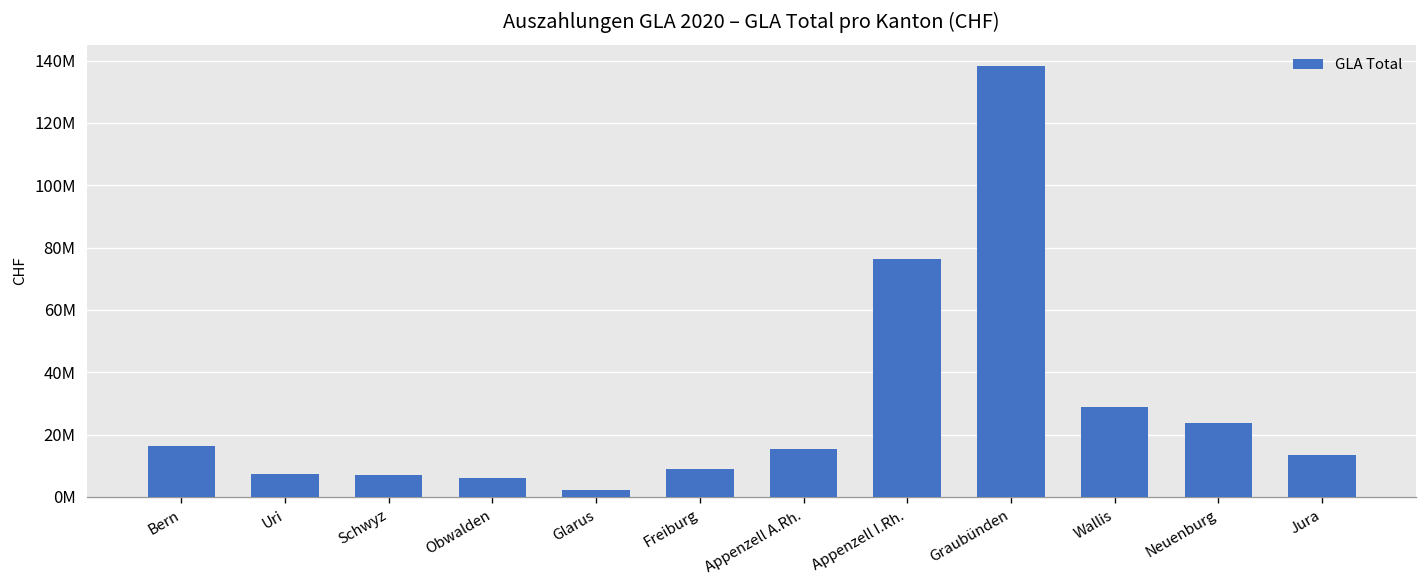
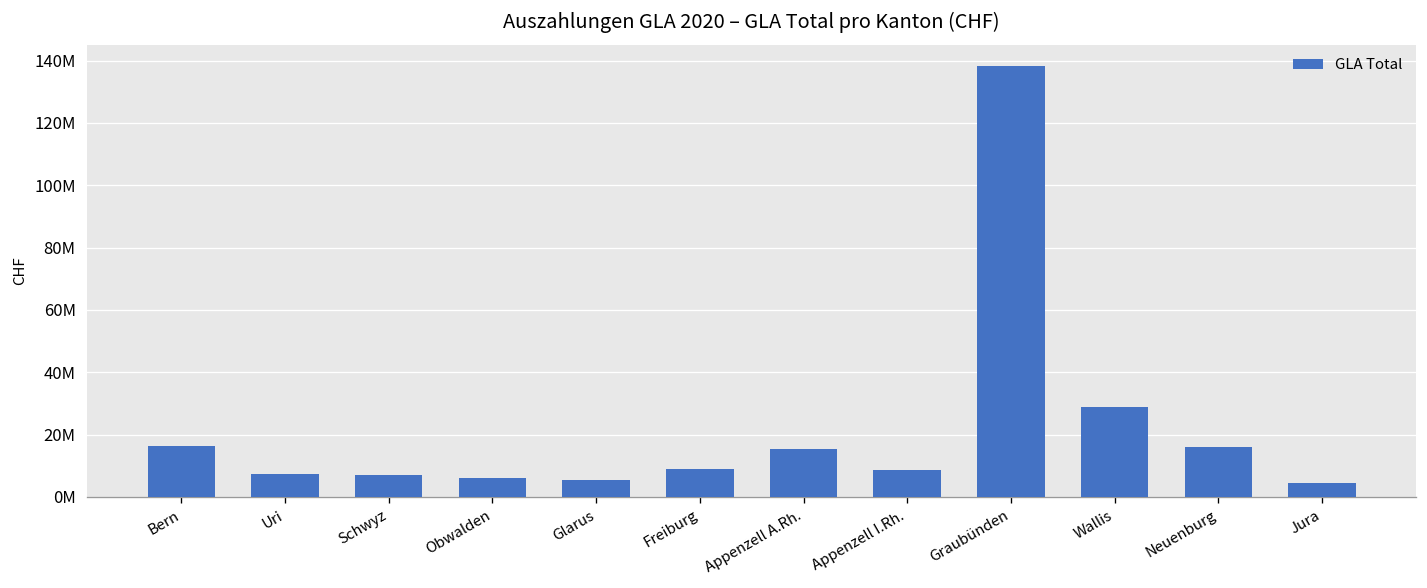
  {
    "Bern": 16000000,
    "Uri": 7000000,
    "Schwyz": 7000000,
    "Obwalden": 6000000,
-   "Glarus": 2000000,
+   "Glarus": 5000000,
    "Freiburg": 9000000,
    "Appenzell A.Rh.": 15000000,
-   "Appenzell I.Rh.": 76000000,
+   "Appenzell I.Rh.": 9000000,
    "Graubünden": 138000000,
    "Wallis": 29000000,
-   "Neuenburg": 24000000,
-   "Jura": 13000000
+   "Neuenburg": 16000000,
+   "Jura": 5000000
  }
